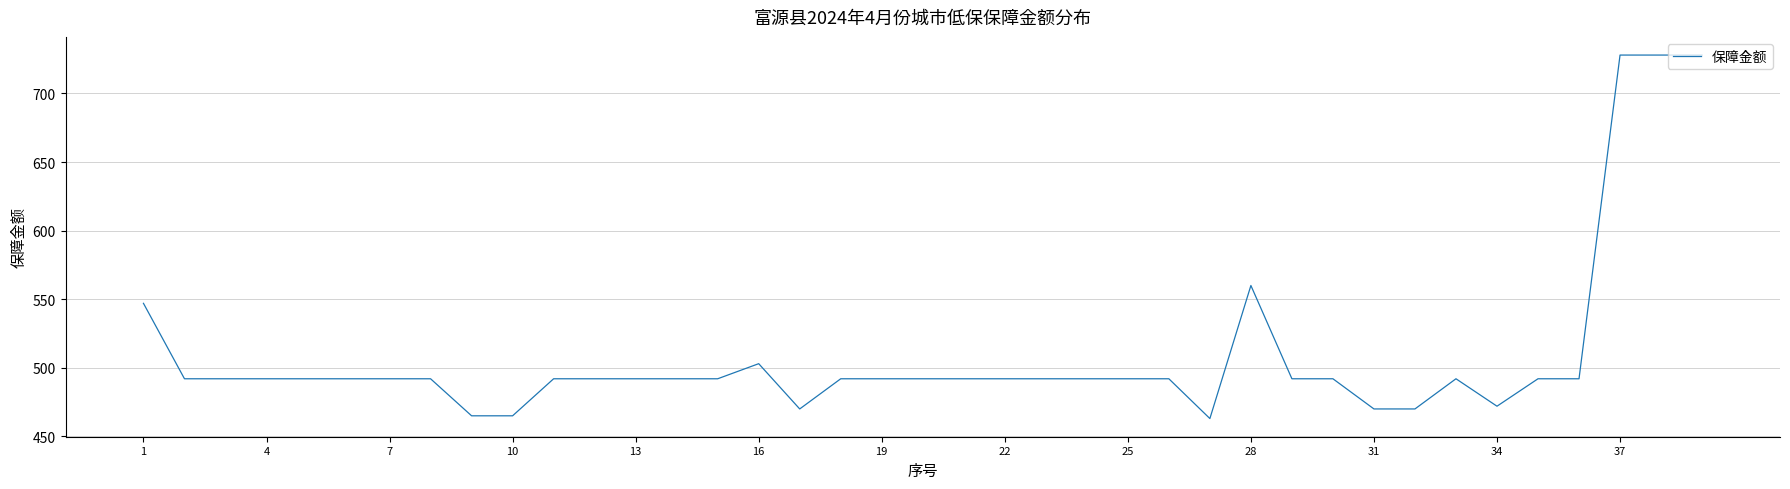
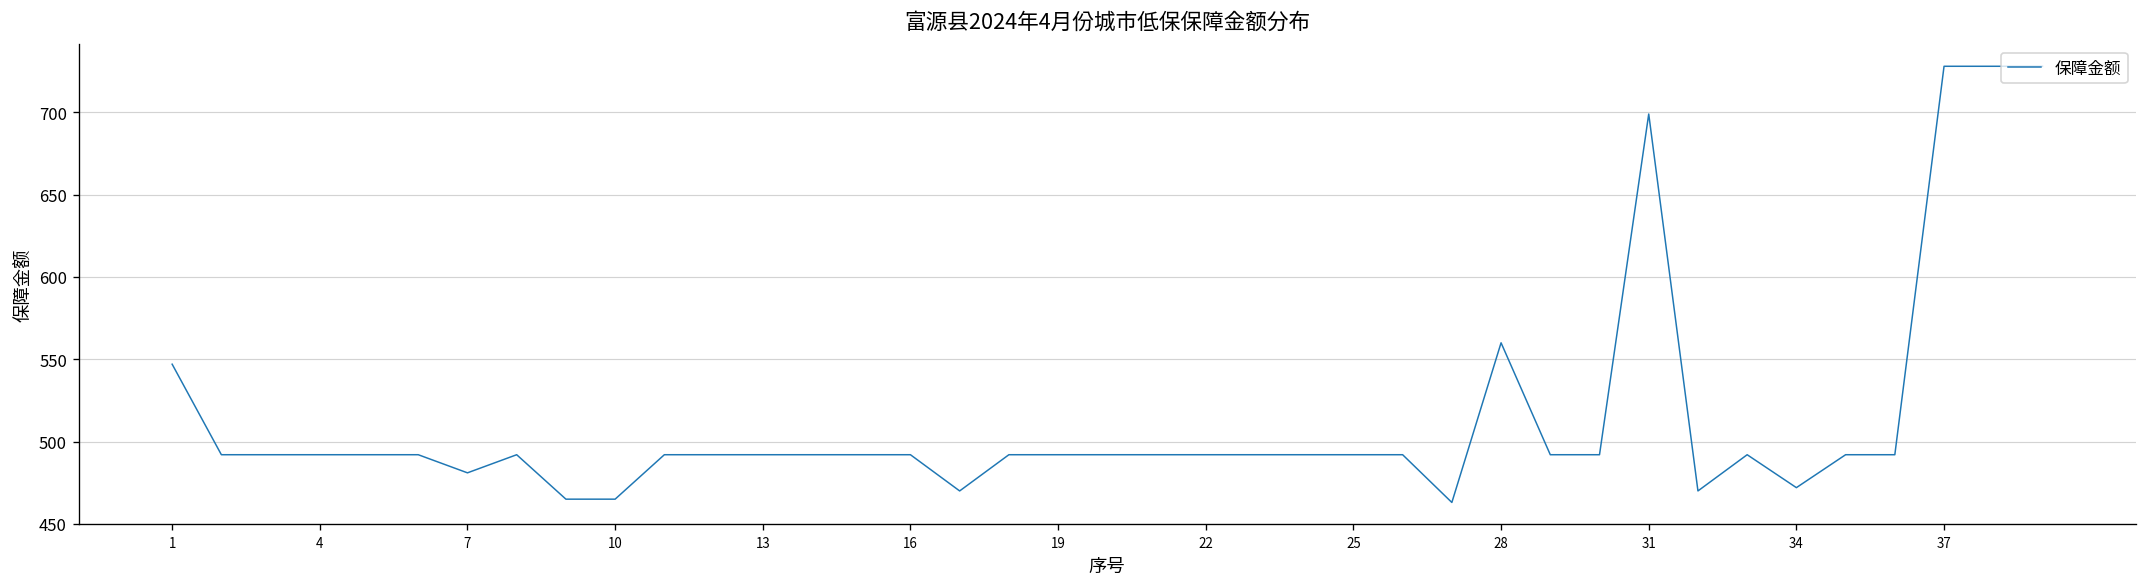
  {
    "1": 547,
    "4": 492,
-   "7": 492,
+   "7": 481,
    "10": 465,
    "13": 492,
-   "16": 503,
+   "16": 492,
    "19": 492,
    "22": 492,
    "25": 492,
    "28": 560,
-   "31": 470,
+   "31": 699,
    "34": 472,
    "37": 728
  }
